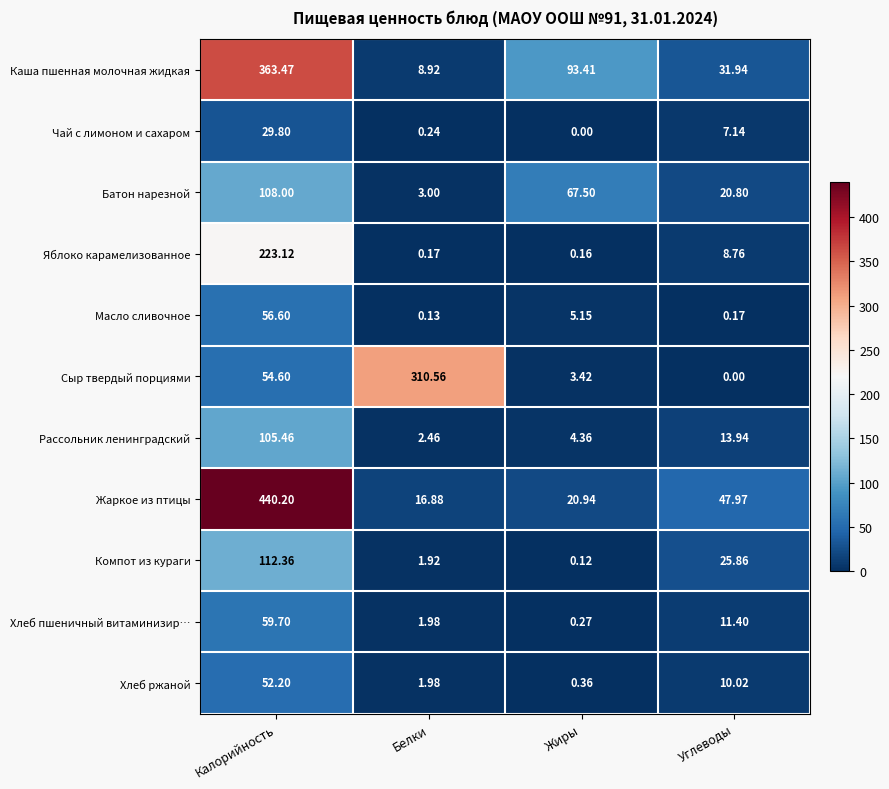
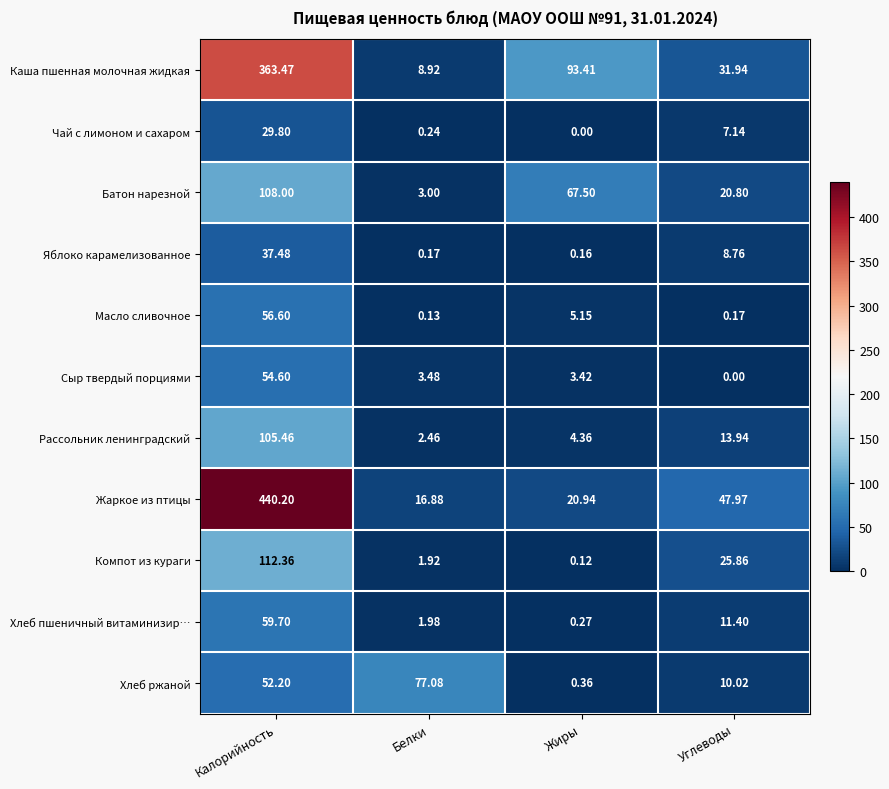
  {
    "Каша пшенная молочная жидкая": {
      "Калорийность": 363.47,
      "Белки": 8.92,
      "Жиры": 93.41,
      "Углеводы": 31.94
    },
    "Чай с лимоном и сахаром": {
      "Калорийность": 29.80,
      "Белки": 0.24,
      "Жиры": 0.00,
      "Углеводы": 7.14
    },
    "Батон нарезной": {
      "Калорийность": 108.00,
      "Белки": 3.00,
      "Жиры": 67.50,
      "Углеводы": 20.80
    },
    "Яблоко карамелизованное": {
-     "Калорийность": 223.12,
+     "Калорийность": 37.48,
      "Белки": 0.17,
      "Жиры": 0.16,
      "Углеводы": 8.76
    },
    "Масло сливочное": {
      "Калорийность": 56.60,
      "Белки": 0.13,
      "Жиры": 5.15,
      "Углеводы": 0.17
    },
    "Сыр твердый порциями": {
      "Калорийность": 54.60,
-     "Белки": 310.56,
+     "Белки": 3.48,
      "Жиры": 3.42,
      "Углеводы": 0.00
    },
    "Рассольник ленинградский": {
      "Калорийность": 105.46,
      "Белки": 2.46,
      "Жиры": 4.36,
      "Углеводы": 13.94
    },
    "Жаркое из птицы": {
      "Калорийность": 440.20,
      "Белки": 16.88,
      "Жиры": 20.94,
      "Углеводы": 47.97
    },
    "Компот из кураги": {
      "Калорийность": 112.36,
      "Белки": 1.92,
      "Жиры": 0.12,
      "Углеводы": 25.86
    },
    "Хлеб пшеничный витаминизир…": {
      "Калорийность": 59.70,
      "Белки": 1.98,
      "Жиры": 0.27,
      "Углеводы": 11.40
    },
    "Хлеб ржаной": {
      "Калорийность": 52.20,
-     "Белки": 1.98,
+     "Белки": 77.08,
      "Жиры": 0.36,
      "Углеводы": 10.02
    }
  }
